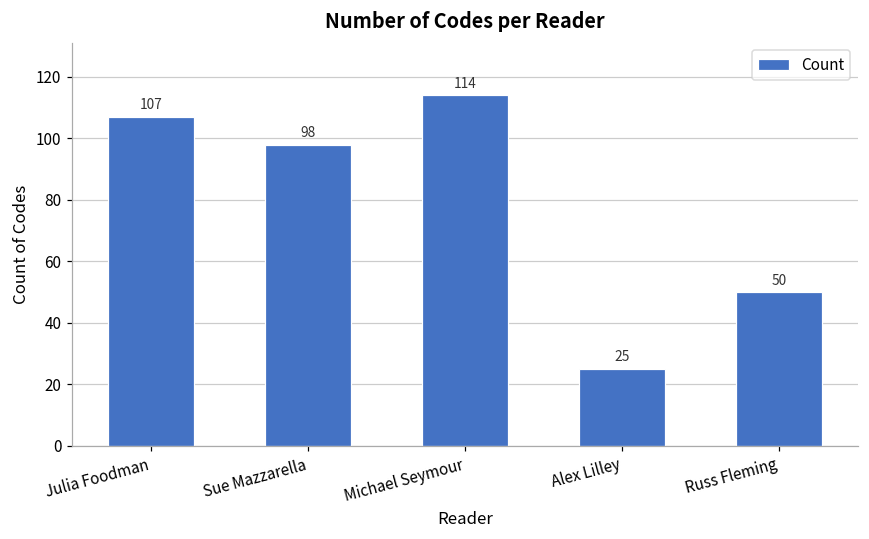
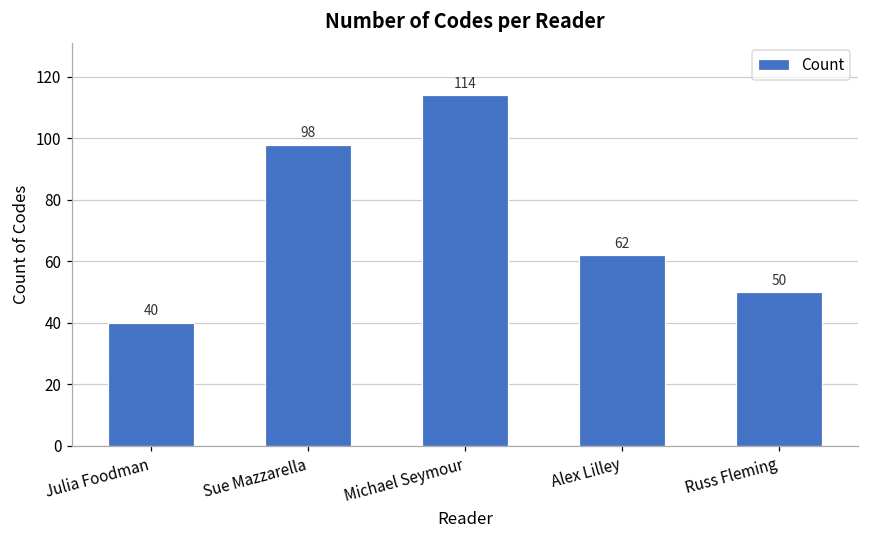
  {
-   "Julia Foodman": 107,
+   "Julia Foodman": 40,
    "Sue Mazzarella": 98,
    "Michael Seymour": 114,
-   "Alex Lilley": 25,
+   "Alex Lilley": 62,
    "Russ Fleming": 50
  }
